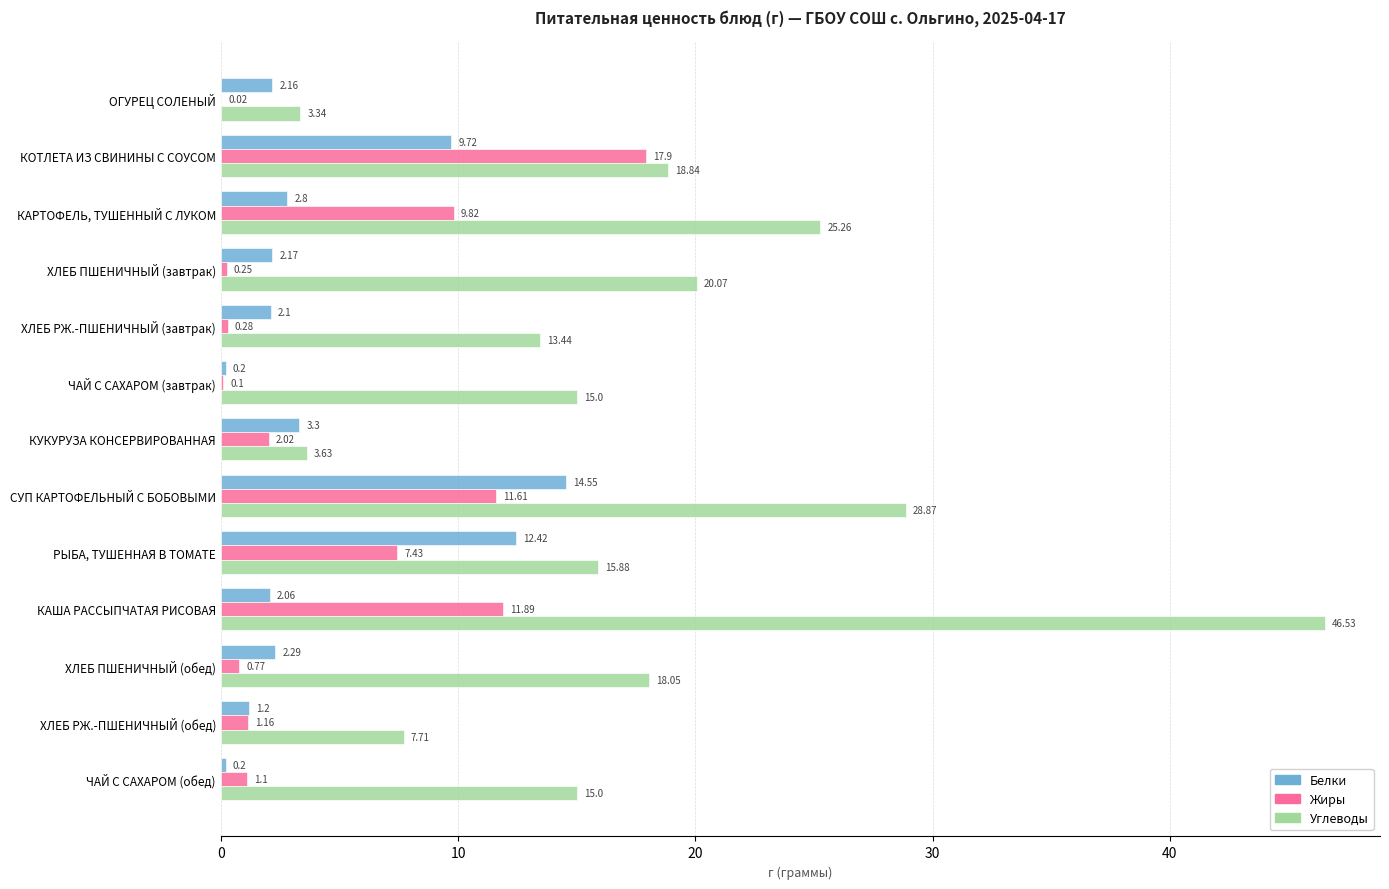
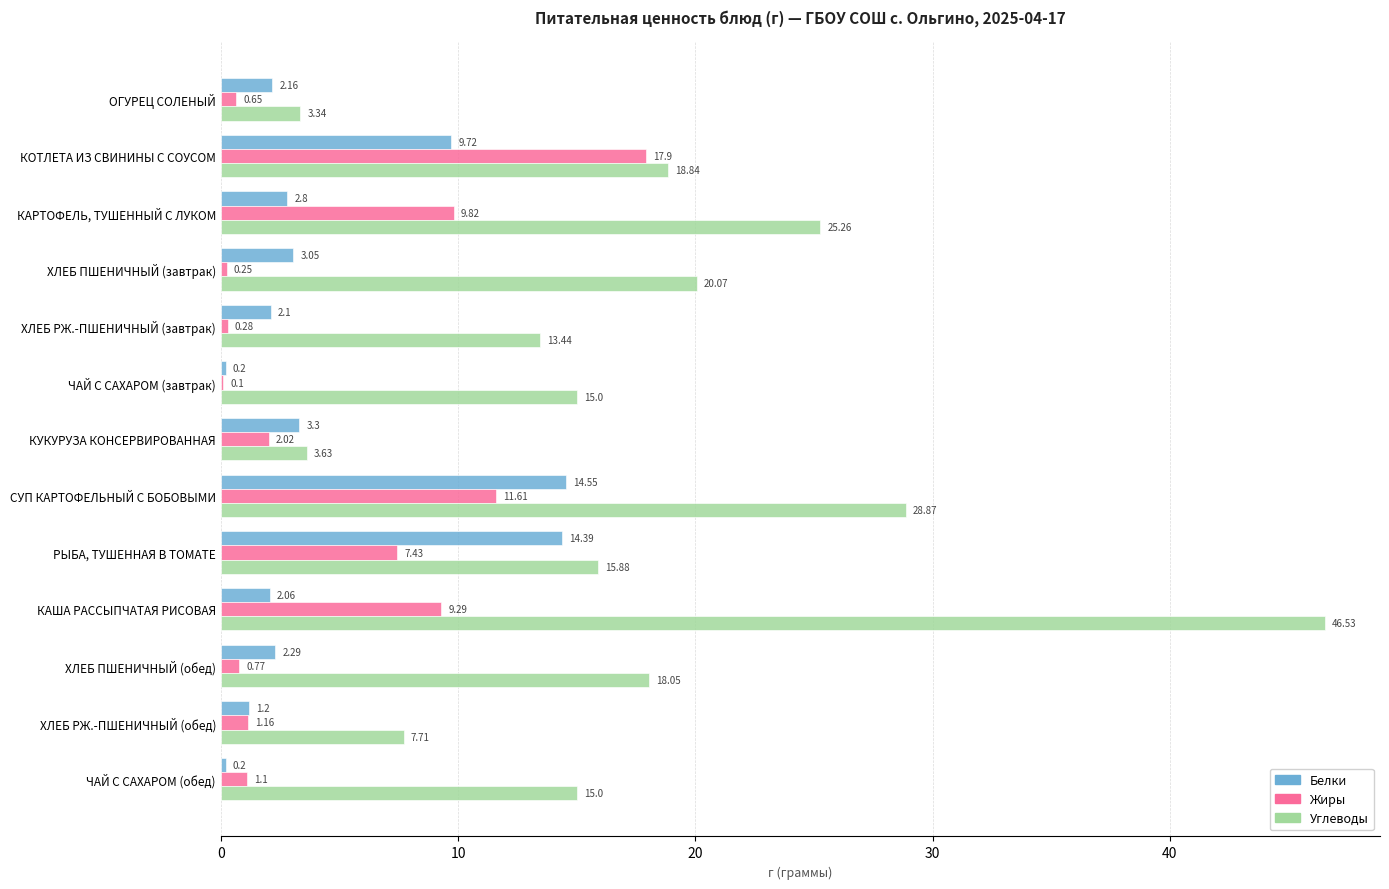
  {
    "Белки": {
      "ОГУРЕЦ СОЛЕНЫЙ": 2.16,
      "КОТЛЕТА ИЗ СВИНИНЫ С СОУСОМ": 9.72,
      "КАРТОФЕЛЬ, ТУШЕННЫЙ С ЛУКОМ": 2.8,
-     "ХЛЕБ ПШЕНИЧНЫЙ (завтрак)": 2.17,
+     "ХЛЕБ ПШЕНИЧНЫЙ (завтрак)": 3.05,
      "ХЛЕБ РЖ.-ПШЕНИЧНЫЙ (завтрак)": 2.1,
      "ЧАЙ С САХАРОМ (завтрак)": 0.2,
      "КУКУРУЗА КОНСЕРВИРОВАННАЯ": 3.3,
      "СУП КАРТОФЕЛЬНЫЙ С БОБОВЫМИ": 14.55,
-     "РЫБА, ТУШЕННАЯ В ТОМАТЕ": 12.42,
+     "РЫБА, ТУШЕННАЯ В ТОМАТЕ": 14.39,
      "КАША РАССЫПЧАТАЯ РИСОВАЯ": 2.06,
      "ХЛЕБ ПШЕНИЧНЫЙ (обед)": 2.29,
      "ХЛЕБ РЖ.-ПШЕНИЧНЫЙ (обед)": 1.2,
      "ЧАЙ С САХАРОМ (обед)": 0.2
    },
    "Жиры": {
-     "ОГУРЕЦ СОЛЕНЫЙ": 0.02,
+     "ОГУРЕЦ СОЛЕНЫЙ": 0.65,
      "КОТЛЕТА ИЗ СВИНИНЫ С СОУСОМ": 17.9,
      "КАРТОФЕЛЬ, ТУШЕННЫЙ С ЛУКОМ": 9.82,
      "ХЛЕБ ПШЕНИЧНЫЙ (завтрак)": 0.25,
      "ХЛЕБ РЖ.-ПШЕНИЧНЫЙ (завтрак)": 0.28,
      "ЧАЙ С САХАРОМ (завтрак)": 0.1,
      "КУКУРУЗА КОНСЕРВИРОВАННАЯ": 2.02,
      "СУП КАРТОФЕЛЬНЫЙ С БОБОВЫМИ": 11.61,
      "РЫБА, ТУШЕННАЯ В ТОМАТЕ": 7.43,
-     "КАША РАССЫПЧАТАЯ РИСОВАЯ": 11.89,
+     "КАША РАССЫПЧАТАЯ РИСОВАЯ": 9.29,
      "ХЛЕБ ПШЕНИЧНЫЙ (обед)": 0.77,
      "ХЛЕБ РЖ.-ПШЕНИЧНЫЙ (обед)": 1.16,
      "ЧАЙ С САХАРОМ (обед)": 1.1
    },
    "Углеводы": {
      "ОГУРЕЦ СОЛЕНЫЙ": 3.34,
      "КОТЛЕТА ИЗ СВИНИНЫ С СОУСОМ": 18.84,
      "КАРТОФЕЛЬ, ТУШЕННЫЙ С ЛУКОМ": 25.26,
      "ХЛЕБ ПШЕНИЧНЫЙ (завтрак)": 20.07,
      "ХЛЕБ РЖ.-ПШЕНИЧНЫЙ (завтрак)": 13.44,
      "ЧАЙ С САХАРОМ (завтрак)": 15.0,
      "КУКУРУЗА КОНСЕРВИРОВАННАЯ": 3.63,
      "СУП КАРТОФЕЛЬНЫЙ С БОБОВЫМИ": 28.87,
      "РЫБА, ТУШЕННАЯ В ТОМАТЕ": 15.88,
      "КАША РАССЫПЧАТАЯ РИСОВАЯ": 46.53,
      "ХЛЕБ ПШЕНИЧНЫЙ (обед)": 18.05,
      "ХЛЕБ РЖ.-ПШЕНИЧНЫЙ (обед)": 7.71,
      "ЧАЙ С САХАРОМ (обед)": 15.0
    }
  }
